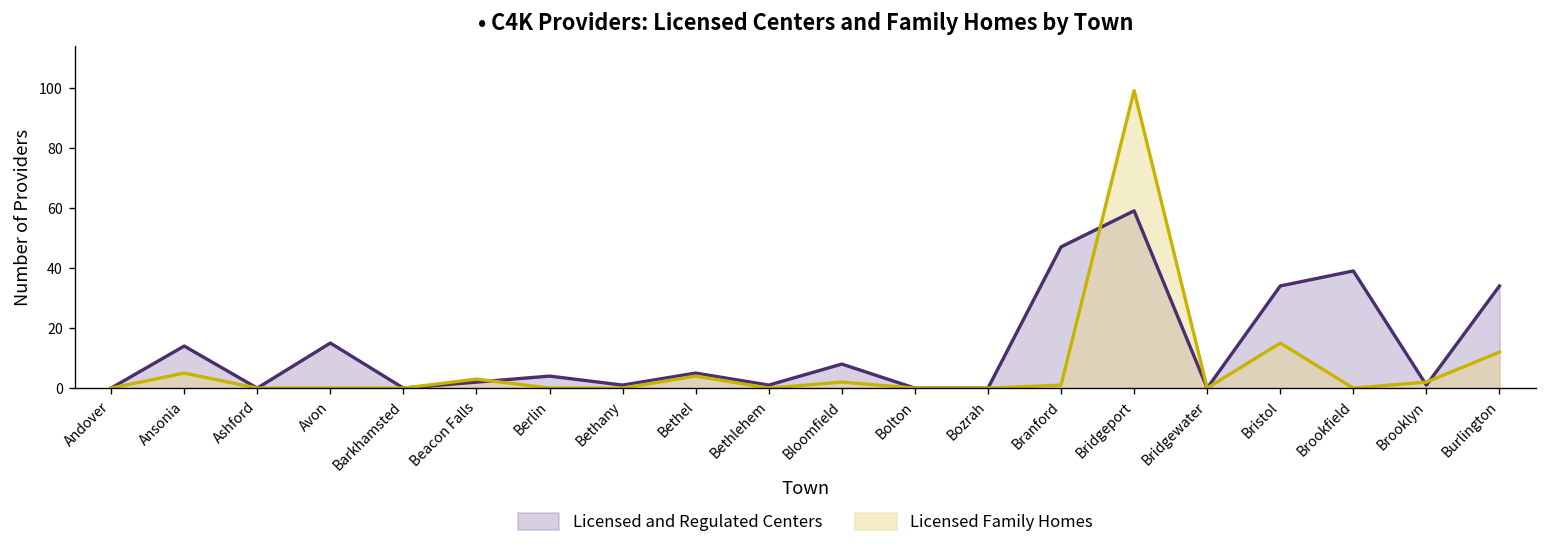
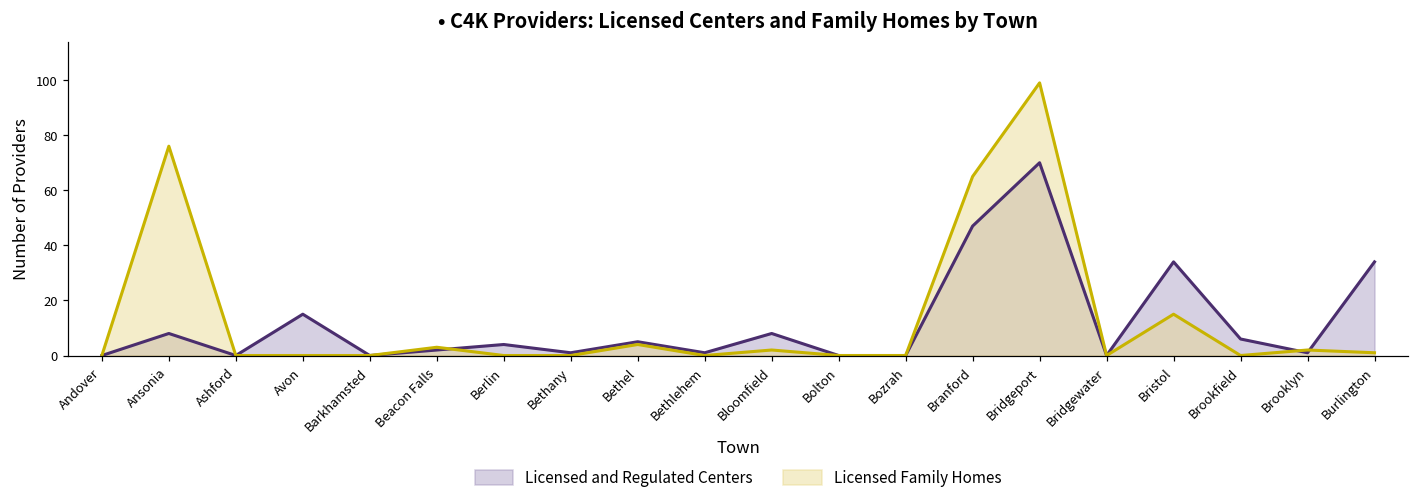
  {
    "Licensed and Regulated Centers": {
-     "Ansonia": 14,
+     "Ansonia": 8,
      "Avon": 15,
      "Berlin": 4,
      "Bloomfield": 8,
      "Branford": 47,
-     "Bridgeport": 59,
+     "Bridgeport": 70,
      "Bristol": 34,
-     "Brookfield": 39,
+     "Brookfield": 6,
      "Burlington": 34
    },
    "Licensed Family Homes": {
-     "Ansonia": 5,
+     "Ansonia": 76,
      "Avon": 0,
      "Berlin": 0,
      "Bloomfield": 2,
-     "Branford": 1,
+     "Branford": 65,
      "Bridgeport": 99,
      "Bristol": 15,
      "Brookfield": 0,
-     "Burlington": 12
+     "Burlington": 1
    }
  }
